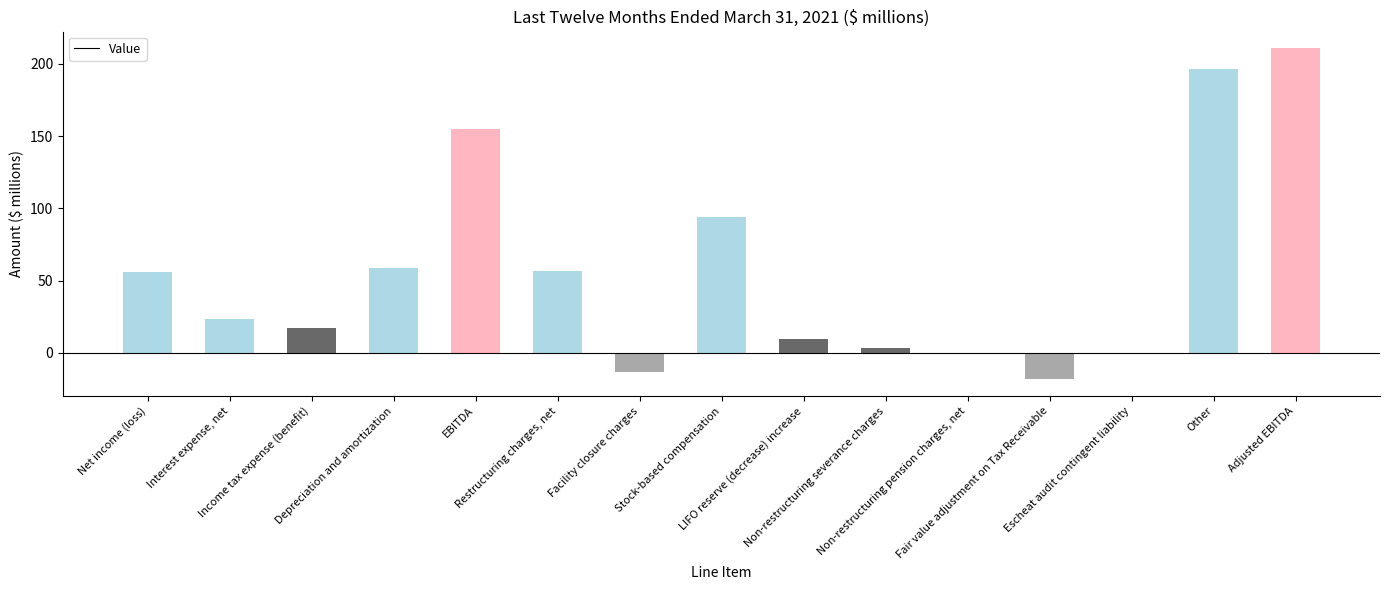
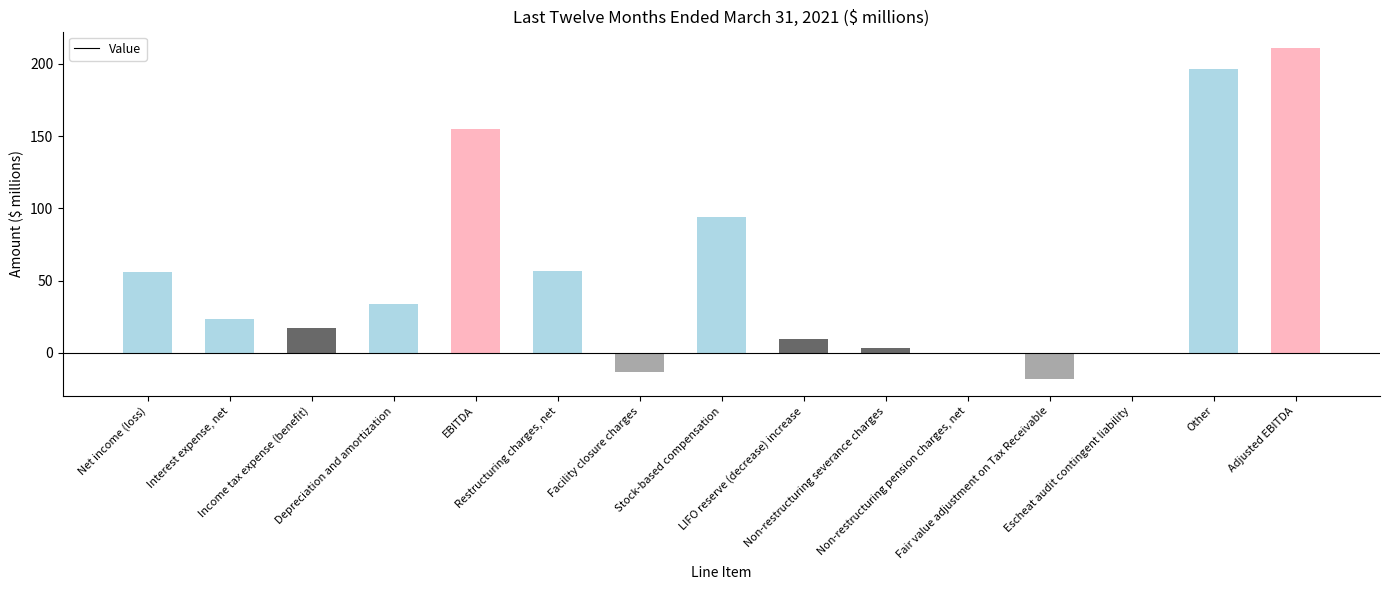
  {
    "Net income (loss)": 56,
    "Interest expense, net": 23,
    "Income tax expense (benefit)": 18,
-   "Depreciation and amortization": 58,
+   "Depreciation and amortization": 34,
    "EBITDA": 155,
    "Restructuring charges, net": 57,
    "Facility closure charges": -13,
    "Stock-based compensation": 94,
    "LIFO reserve (decrease) increase": 10,
    "Non-restructuring severance charges": 3,
    "Fair value adjustment on Tax Receivable": -18,
    "Other": 197,
    "Adjusted EBITDA": 211
  }
